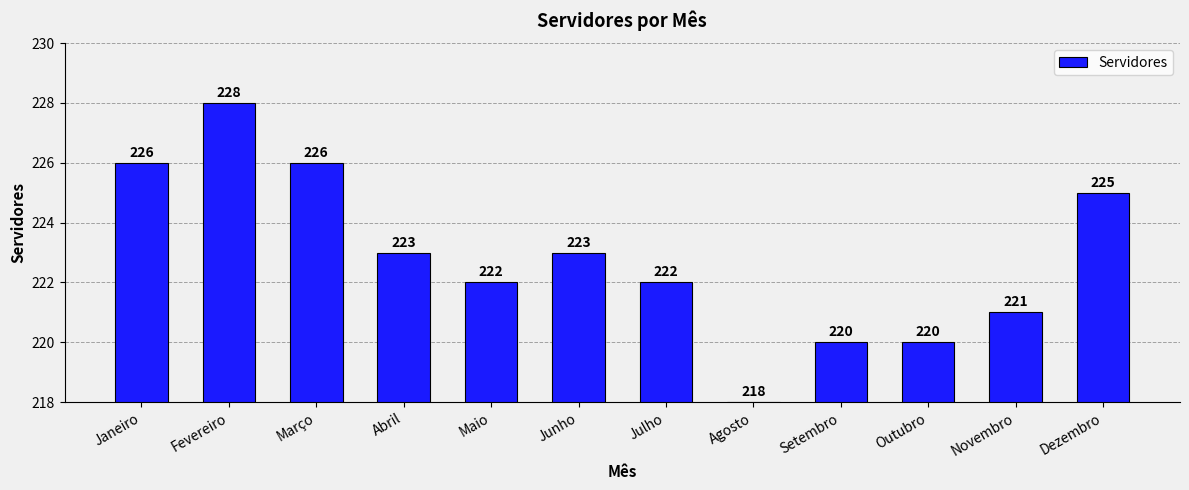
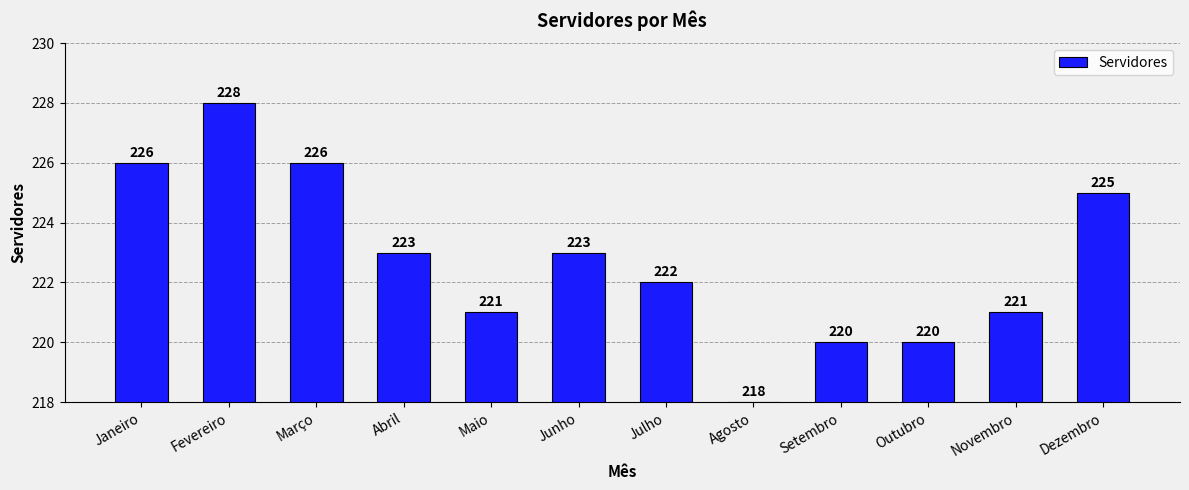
  {
    "Janeiro": 226,
    "Fevereiro": 228,
    "Março": 226,
    "Abril": 223,
-   "Maio": 222,
+   "Maio": 221,
    "Junho": 223,
    "Julho": 222,
    "Agosto": 218,
    "Setembro": 220,
    "Outubro": 220,
    "Novembro": 221,
    "Dezembro": 225
  }
